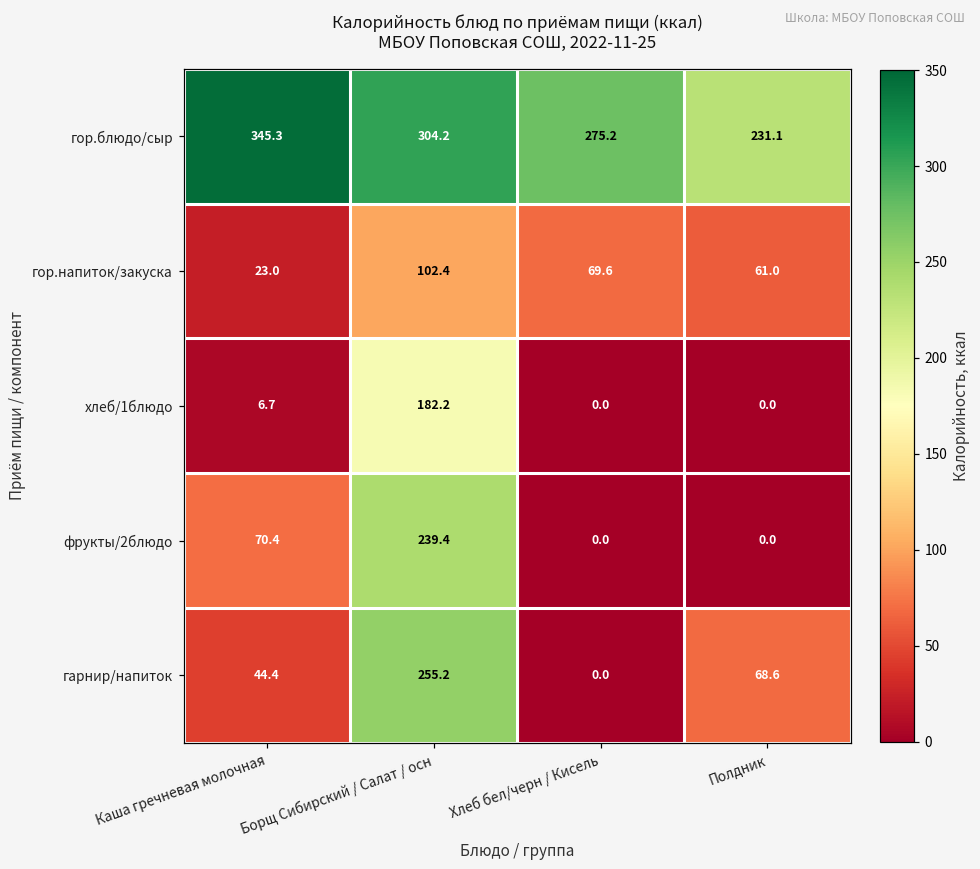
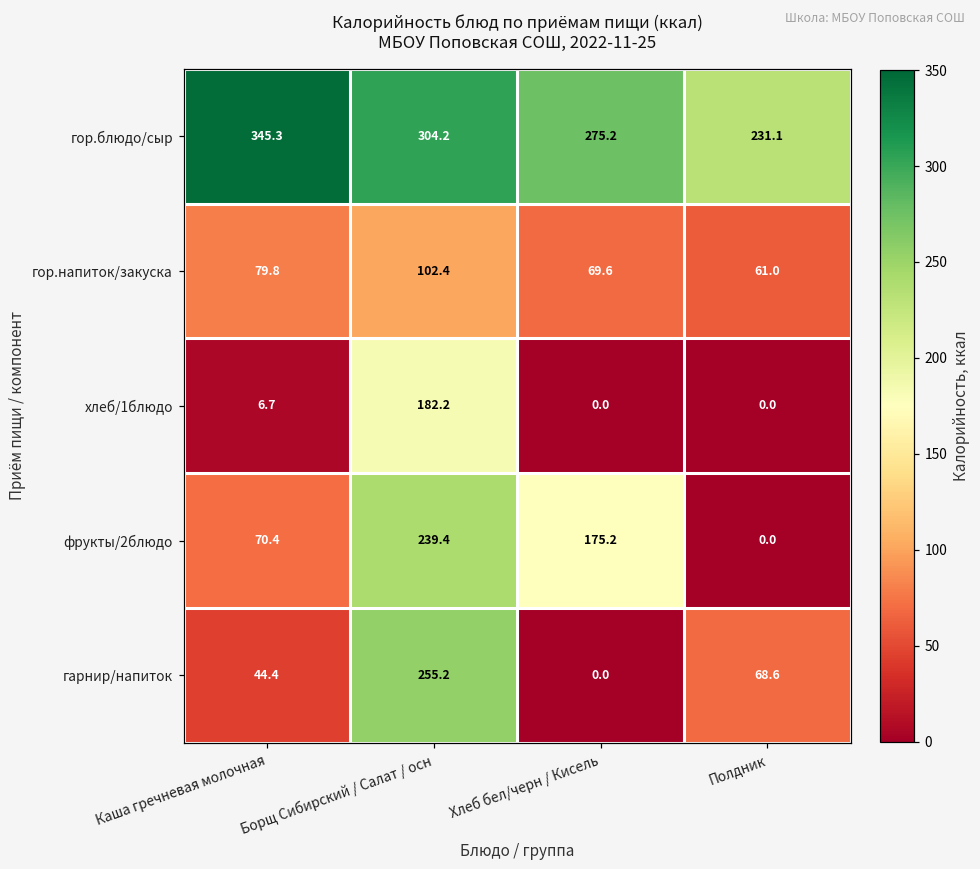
  {
    "гор.блюдо/сыр": {
      "Каша гречневая молочная": 345.3,
      "Борщ Сибирский / Салат / осн": 304.2,
      "Хлеб бел/черн / Кисель": 275.2,
      "Полдник": 231.1
    },
    "гор.напиток/закуска": {
-     "Каша гречневая молочная": 23.0,
+     "Каша гречневая молочная": 79.8,
      "Борщ Сибирский / Салат / осн": 102.4,
      "Хлеб бел/черн / Кисель": 69.6,
      "Полдник": 61.0
    },
    "хлеб/1блюдо": {
      "Каша гречневая молочная": 6.7,
      "Борщ Сибирский / Салат / осн": 182.2,
      "Хлеб бел/черн / Кисель": 0.0,
      "Полдник": 0.0
    },
    "фрукты/2блюдо": {
      "Каша гречневая молочная": 70.4,
      "Борщ Сибирский / Салат / осн": 239.4,
-     "Хлеб бел/черн / Кисель": 0.0,
+     "Хлеб бел/черн / Кисель": 175.2,
      "Полдник": 0.0
    },
    "гарнир/напиток": {
      "Каша гречневая молочная": 44.4,
      "Борщ Сибирский / Салат / осн": 255.2,
      "Хлеб бел/черн / Кисель": 0.0,
      "Полдник": 68.6
    }
  }
